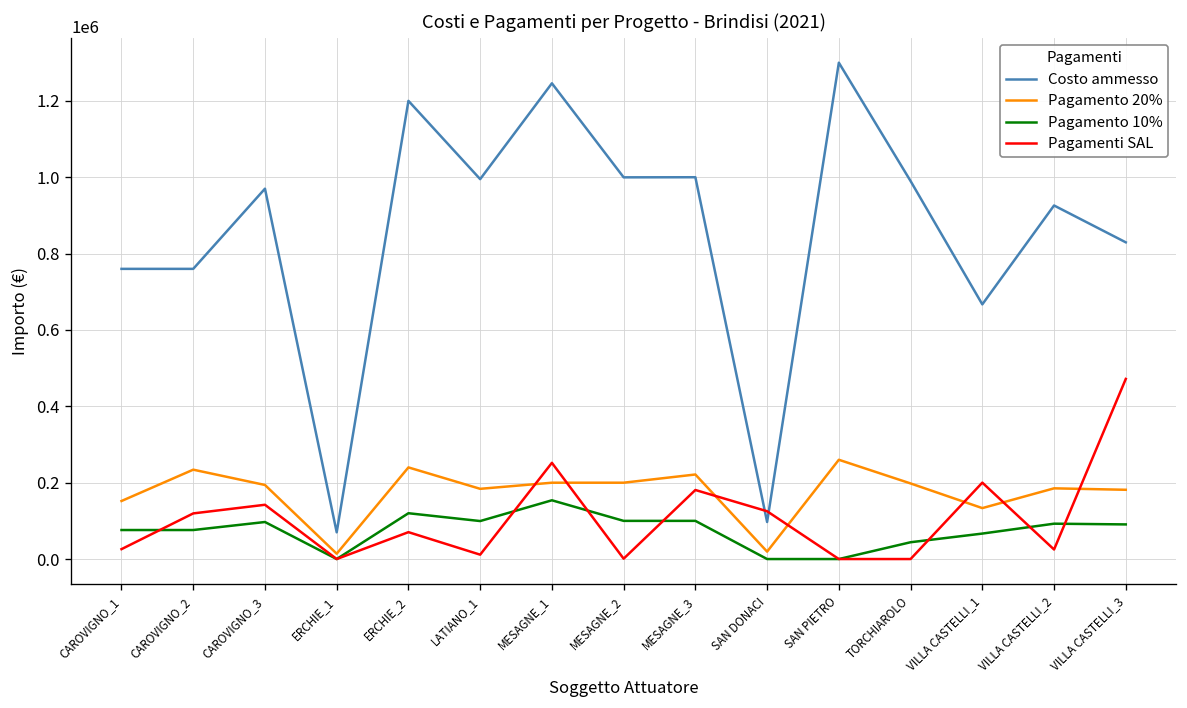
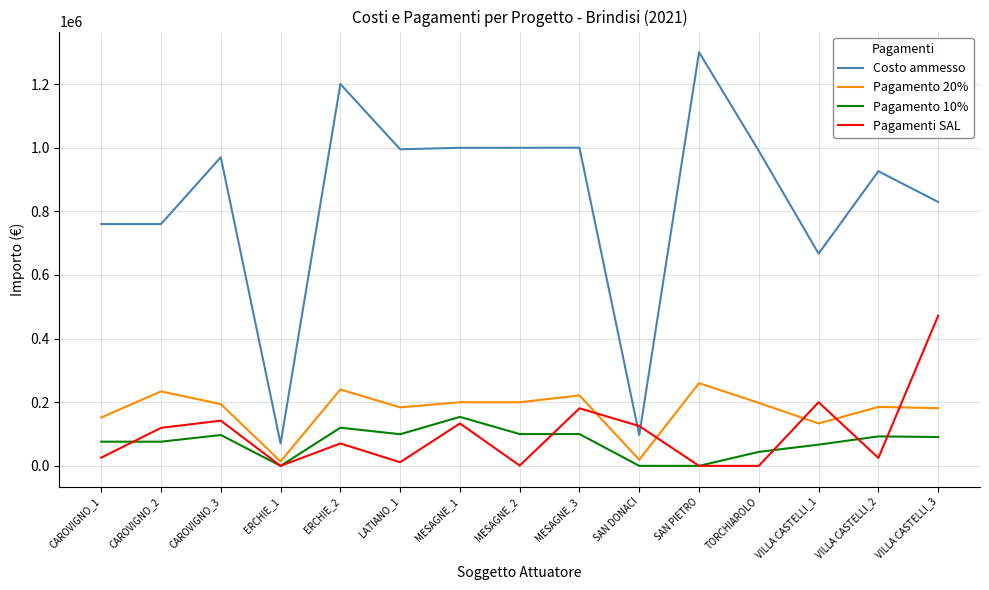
  {
    "Costo ammesso": {
      "CAROVIGNO_1": 760000,
      "CAROVIGNO_2": 760000,
      "CAROVIGNO_3": 970000,
      "ERCHIE_1": 70000,
      "ERCHIE_2": 1200000,
      "LATIANO_1": 1000000,
-     "MESAGNE_1": 1250000,
+     "MESAGNE_1": 1000000,
      "MESAGNE_2": 1000000,
      "MESAGNE_3": 1000000,
      "SAN DONACI": 100000,
      "SAN PIETRO": 1300000,
      "TORCHIAROLO": 990000,
      "VILLA CASTELLI_1": 670000,
      "VILLA CASTELLI_2": 930000,
      "VILLA CASTELLI_3": 830000
    },
    "Pagamento 20%": {
      "CAROVIGNO_1": 150000,
      "CAROVIGNO_2": 230000,
      "CAROVIGNO_3": 190000,
      "ERCHIE_1": 10000,
      "ERCHIE_2": 240000,
      "LATIANO_1": 180000,
      "MESAGNE_1": 200000,
      "MESAGNE_2": 200000,
      "MESAGNE_3": 220000,
      "SAN DONACI": 20000,
      "SAN PIETRO": 260000,
      "TORCHIAROLO": 200000,
      "VILLA CASTELLI_1": 130000,
      "VILLA CASTELLI_2": 190000,
      "VILLA CASTELLI_3": 180000
    },
    "Pagamento 10%": {
      "CAROVIGNO_1": 80000,
      "CAROVIGNO_2": 80000,
      "CAROVIGNO_3": 100000,
      "ERCHIE_2": 120000,
      "LATIANO_1": 100000,
      "MESAGNE_1": 150000,
      "MESAGNE_2": 100000,
      "MESAGNE_3": 100000,
      "SAN DONACI": 0,
      "TORCHIAROLO": 40000,
      "VILLA CASTELLI_1": 70000,
      "VILLA CASTELLI_2": 90000,
      "VILLA CASTELLI_3": 90000
    },
    "Pagamenti SAL": {
      "CAROVIGNO_1": 30000,
      "CAROVIGNO_2": 120000,
      "CAROVIGNO_3": 140000,
      "ERCHIE_2": 70000,
      "LATIANO_1": 10000,
-     "MESAGNE_1": 250000,
+     "MESAGNE_1": 130000,
      "MESAGNE_2": 0,
      "MESAGNE_3": 180000,
      "SAN DONACI": 130000,
      "TORCHIAROLO": 0,
      "VILLA CASTELLI_1": 200000,
      "VILLA CASTELLI_2": 20000,
      "VILLA CASTELLI_3": 470000
    }
  }
